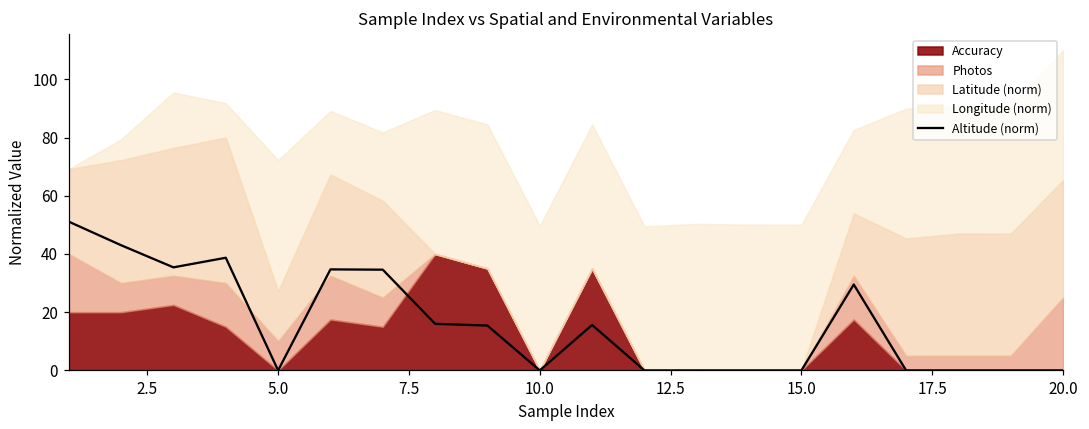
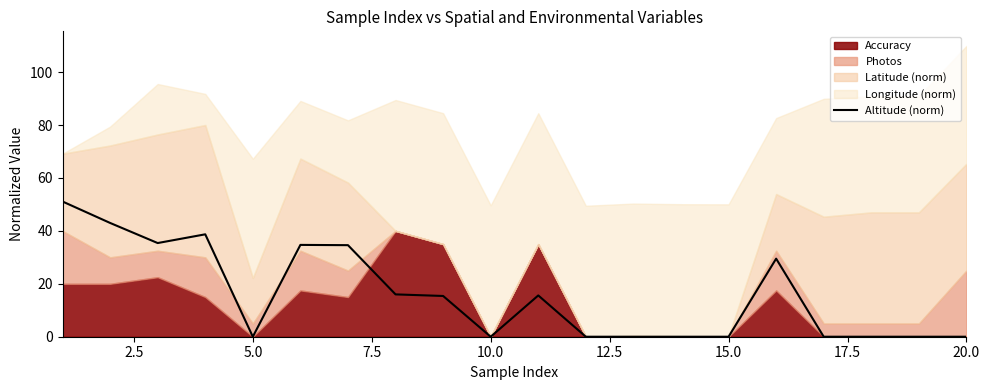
  {
    "Photos": {
-     "5.0": 10,
+     "5.0": 5,
      "20.0": 25
    }
  }
